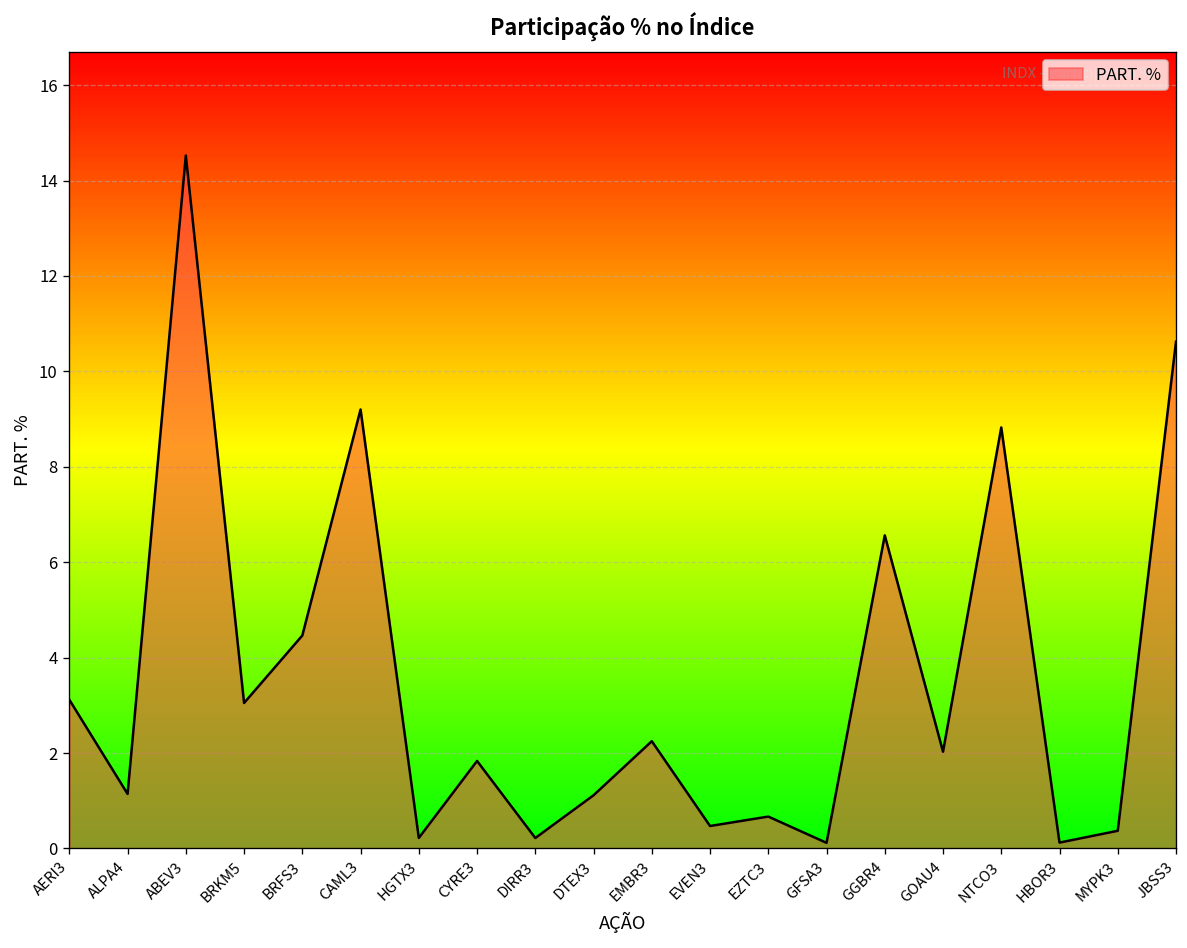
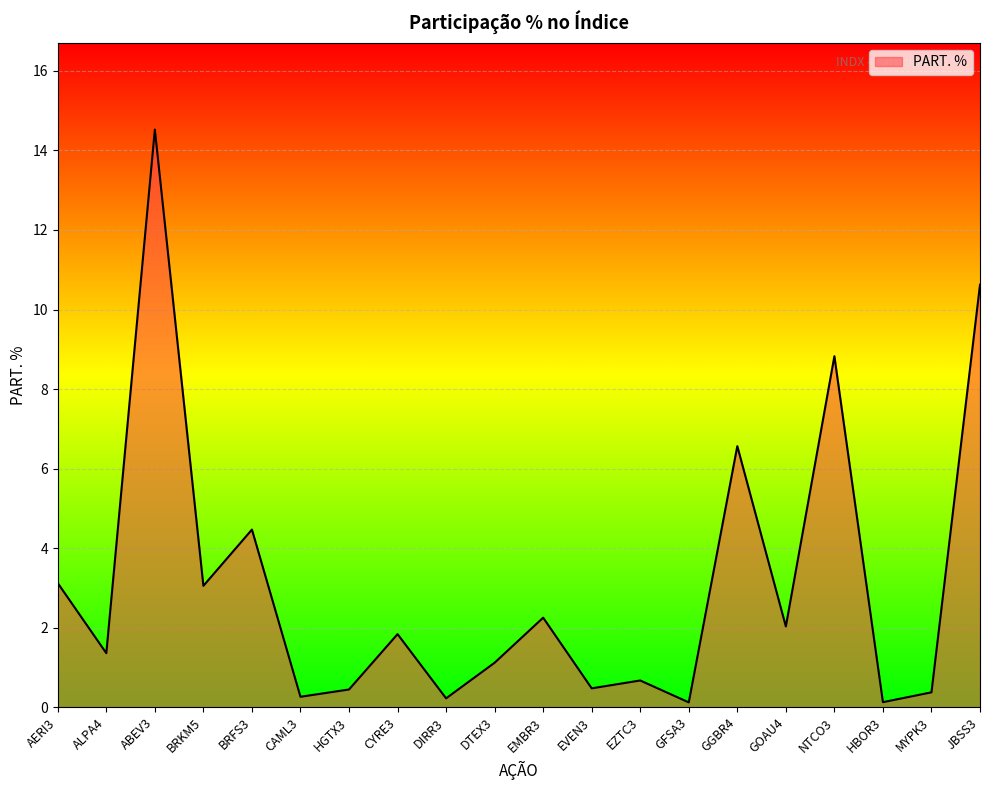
  {
    "AERI3": 3.1,
-   "ALPA4": 1.1,
+   "ALPA4": 1.4,
    "ABEV3": 14.5,
    "BRKM5": 3.1,
    "BRFS3": 4.5,
-   "CAML3": 9.2,
-   "HGTX3": 0.2,
+   "CAML3": 0.3,
+   "HGTX3": 0.4,
    "CYRE3": 1.8,
    "DIRR3": 0.2,
    "DTEX3": 1.1,
    "EMBR3": 2.2,
    "EVEN3": 0.5,
    "EZTC3": 0.7,
    "GFSA3": 0.1,
    "GGBR4": 6.6,
    "GOAU4": 2.0,
    "NTCO3": 8.8,
    "HBOR3": 0.1,
    "MYPK3": 0.4,
    "JBSS3": 10.6
  }
